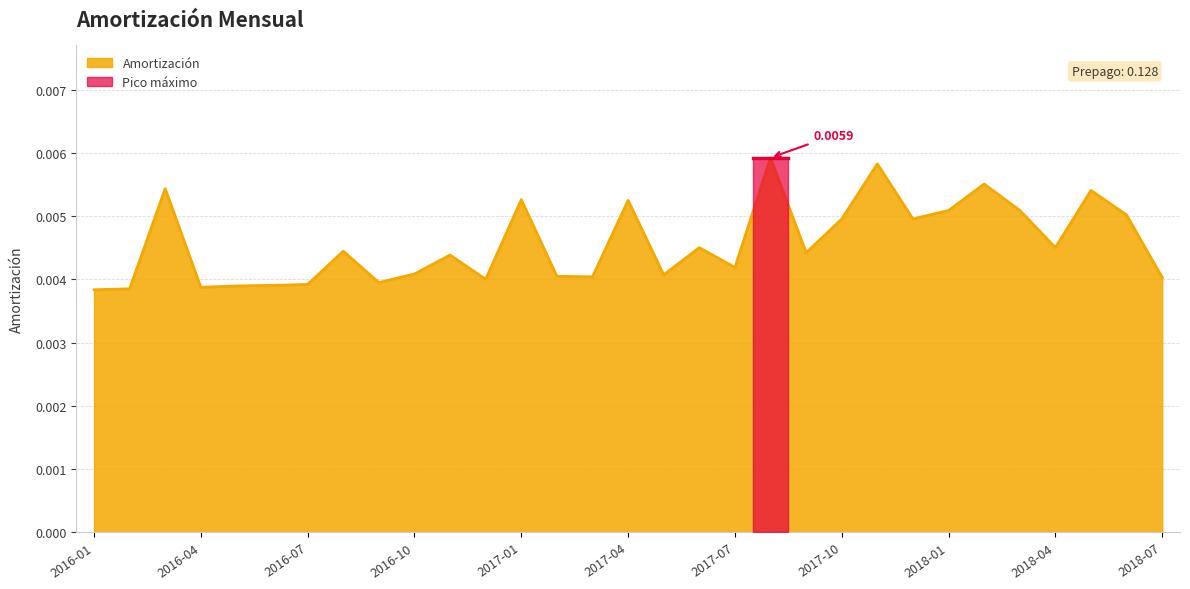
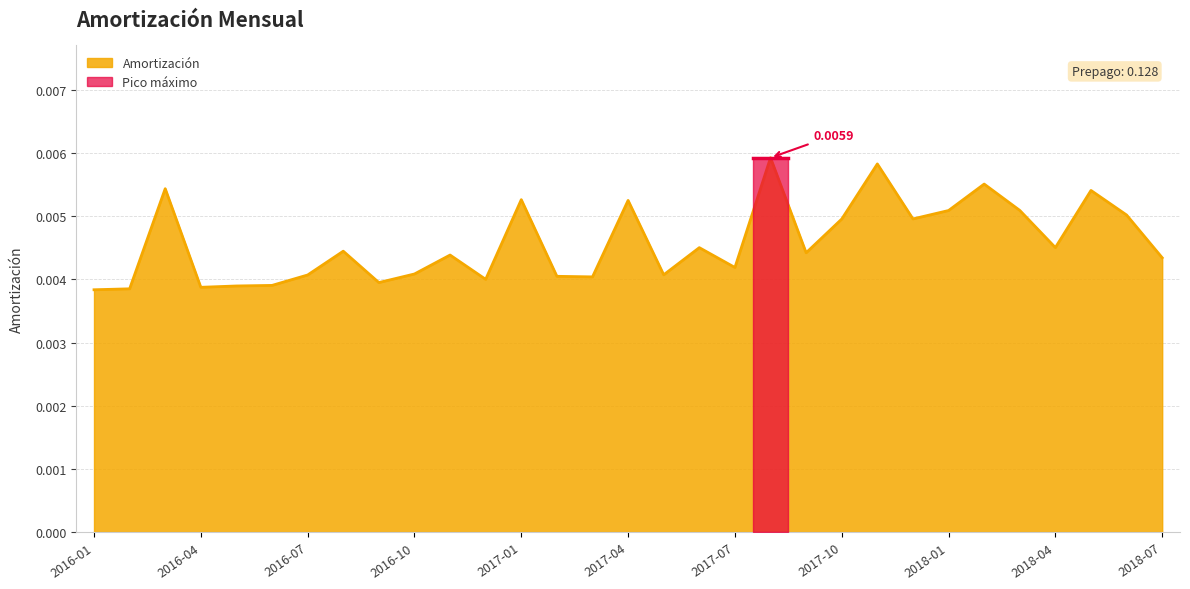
  {
    "Amortización": {
      "2016-01": 0.0038,
      "2016-04": 0.0039,
-     "2016-07": 0.0039,
+     "2016-07": 0.0041,
      "2016-10": 0.0041,
      "2017-01": 0.0053,
      "2017-04": 0.0053,
      "2017-07": 0.0042,
      "2017-10": 0.0050,
      "2018-01": 0.0051,
      "2018-04": 0.0045,
-     "2018-07": 0.0040
+     "2018-07": 0.0043
    }
  }
